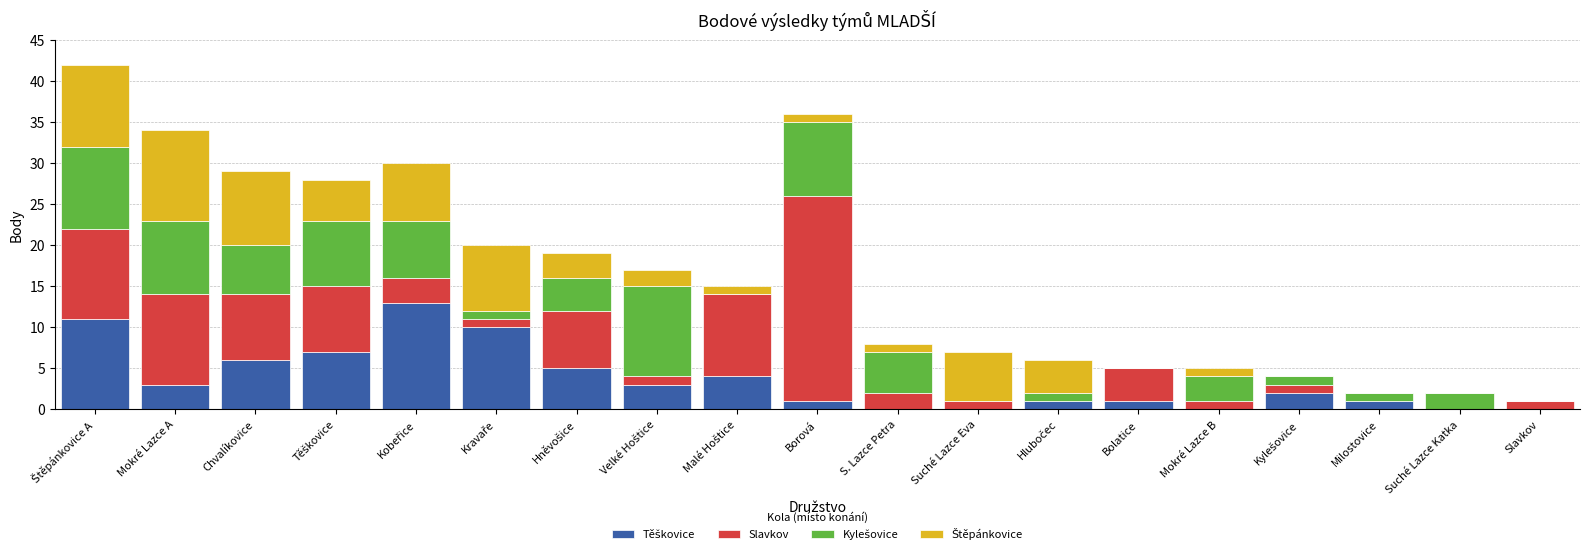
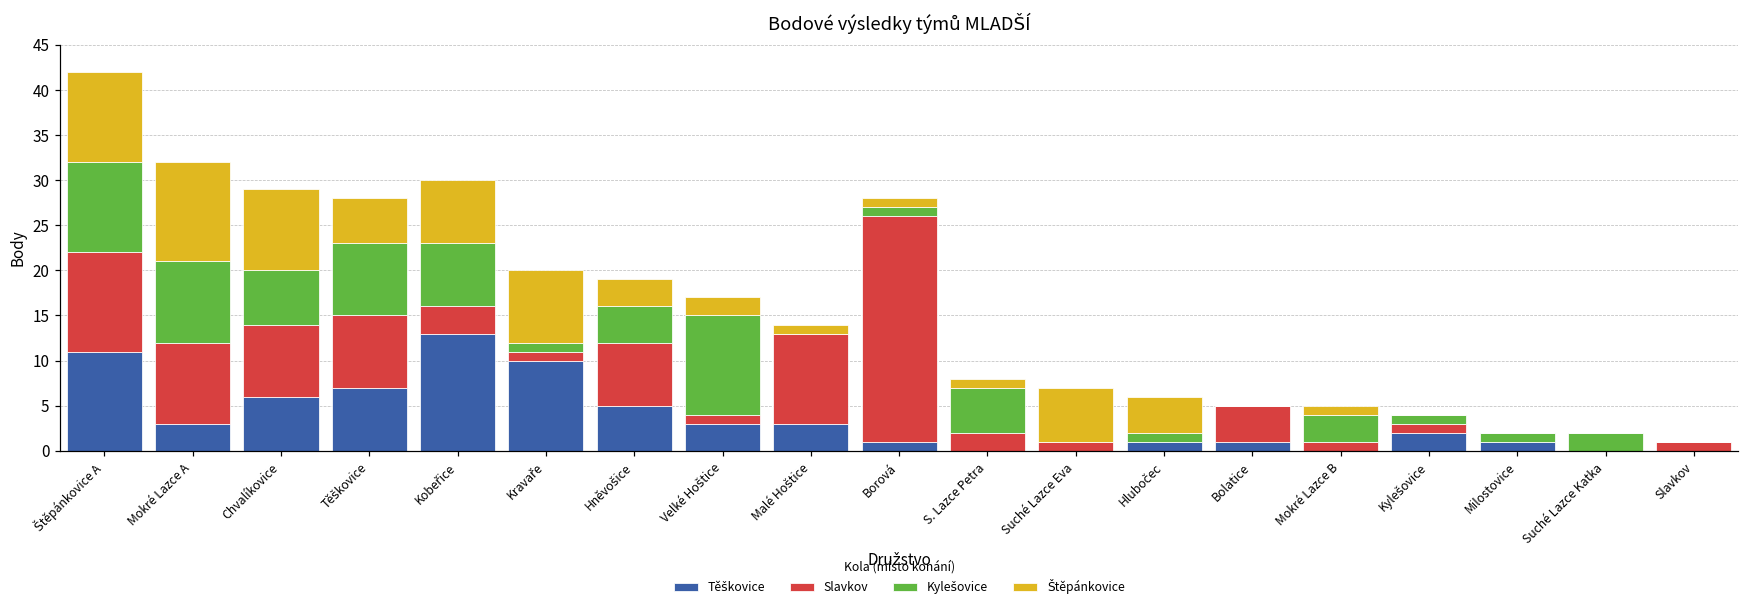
  {
    "Těškovice": {
      "Štěpánkovice A": 11,
      "Mokré Lazce A": 3,
      "Chvalíkovice": 6,
      "Těškovice": 7,
      "Kobeřice": 13,
      "Kravaře": 10,
      "Hněvošice": 5,
      "Velké Hoštice": 3,
-     "Malé Hoštice": 4,
+     "Malé Hoštice": 3,
      "Borová": 1,
      "S. Lazce Petra": 0,
      "Suché Lazce Eva": 0,
      "Hlubočec": 1,
      "Bolatice": 1,
      "Mokré Lazce B": 0,
      "Kylešovice": 2,
      "Milostovice": 1,
      "Suché Lazce Katka": 0,
      "Slavkov": 0
    },
    "Slavkov": {
      "Štěpánkovice A": 11,
-     "Mokré Lazce A": 11,
+     "Mokré Lazce A": 9,
      "Chvalíkovice": 8,
      "Těškovice": 8,
      "Kobeřice": 3,
      "Kravaře": 1,
      "Hněvošice": 7,
      "Velké Hoštice": 1,
      "Malé Hoštice": 10,
      "Borová": 25,
      "S. Lazce Petra": 2,
      "Suché Lazce Eva": 1,
      "Hlubočec": 0,
      "Bolatice": 4,
      "Mokré Lazce B": 1,
      "Kylešovice": 1,
      "Milostovice": 0,
      "Suché Lazce Katka": 0,
      "Slavkov": 1
    },
    "Kylešovice": {
      "Štěpánkovice A": 10,
      "Mokré Lazce A": 9,
      "Chvalíkovice": 6,
      "Těškovice": 8,
      "Kobeřice": 7,
      "Kravaře": 1,
      "Hněvošice": 4,
      "Velké Hoštice": 11,
      "Malé Hoštice": 0,
-     "Borová": 9,
+     "Borová": 1,
      "S. Lazce Petra": 5,
      "Suché Lazce Eva": 0,
      "Hlubočec": 1,
      "Bolatice": 0,
      "Mokré Lazce B": 3,
      "Kylešovice": 1,
      "Milostovice": 1,
      "Suché Lazce Katka": 2,
      "Slavkov": 0
    },
    "Štěpánkovice": {
      "Štěpánkovice A": 10,
      "Mokré Lazce A": 11,
      "Chvalíkovice": 9,
      "Těškovice": 5,
      "Kobeřice": 7,
      "Kravaře": 8,
      "Hněvošice": 3,
      "Velké Hoštice": 2,
      "Malé Hoštice": 1,
      "Borová": 1,
      "S. Lazce Petra": 1,
      "Suché Lazce Eva": 6,
      "Hlubočec": 4,
      "Bolatice": 0,
      "Mokré Lazce B": 1,
      "Kylešovice": 0,
      "Milostovice": 0,
      "Suché Lazce Katka": 0,
      "Slavkov": 0
    }
  }
